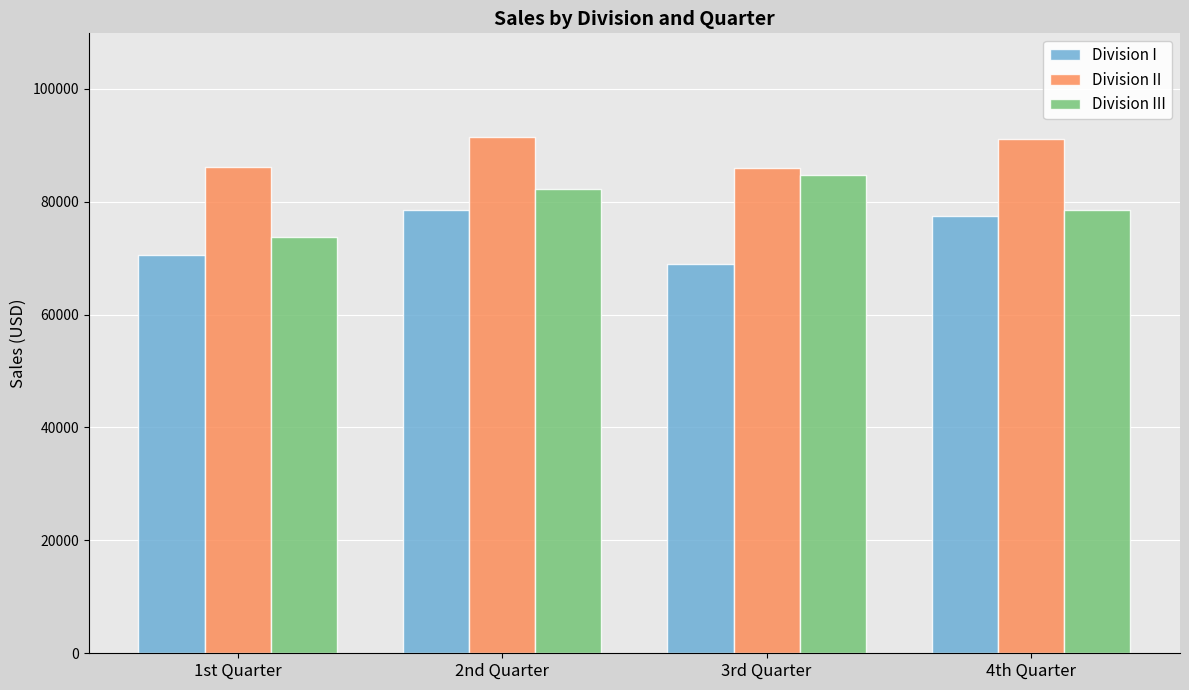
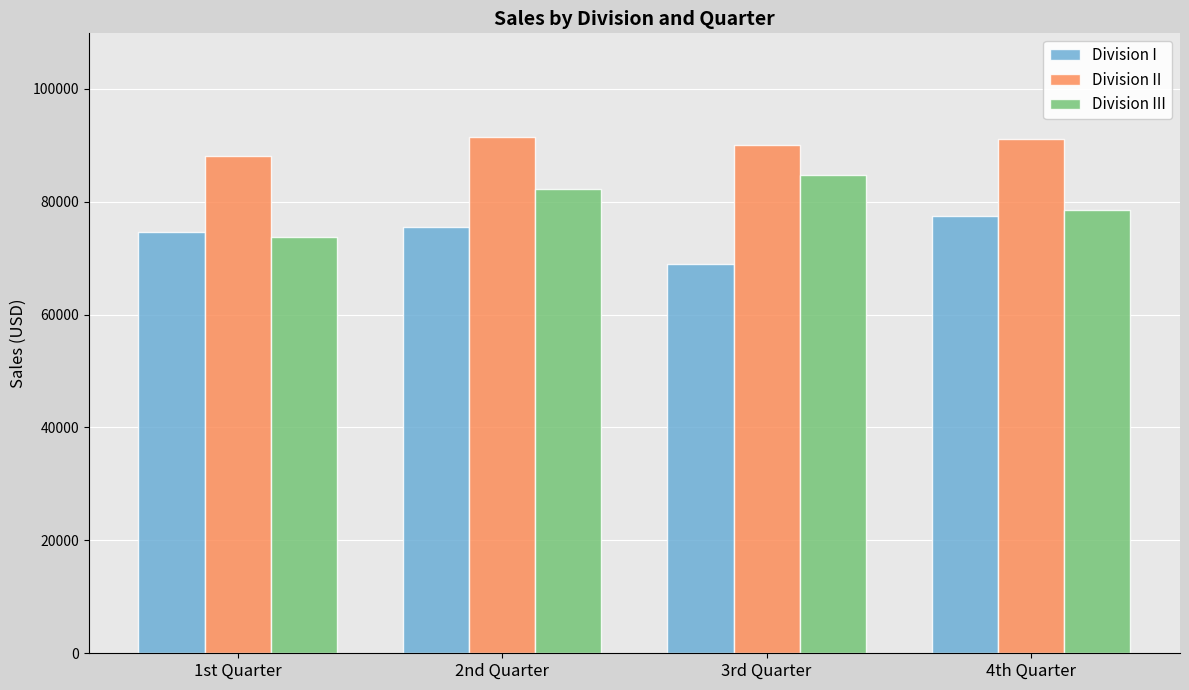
  {
    "Division I": {
-     "1st Quarter": 71000,
-     "2nd Quarter": 79000,
+     "1st Quarter": 75000,
+     "2nd Quarter": 76000,
      "3rd Quarter": 69000,
      "4th Quarter": 77000
    },
    "Division II": {
-     "1st Quarter": 86000,
+     "1st Quarter": 88000,
      "2nd Quarter": 92000,
-     "3rd Quarter": 86000,
+     "3rd Quarter": 90000,
      "4th Quarter": 91000
    },
    "Division III": {
      "1st Quarter": 74000,
      "2nd Quarter": 82000,
      "3rd Quarter": 85000,
      "4th Quarter": 79000
    }
  }
